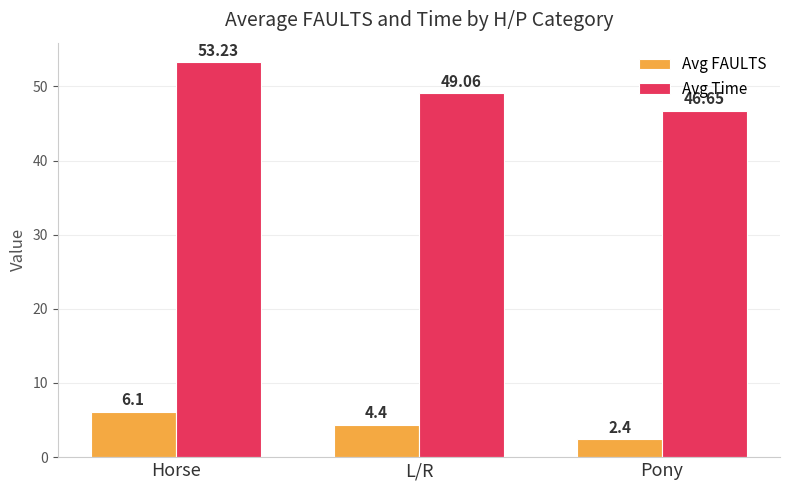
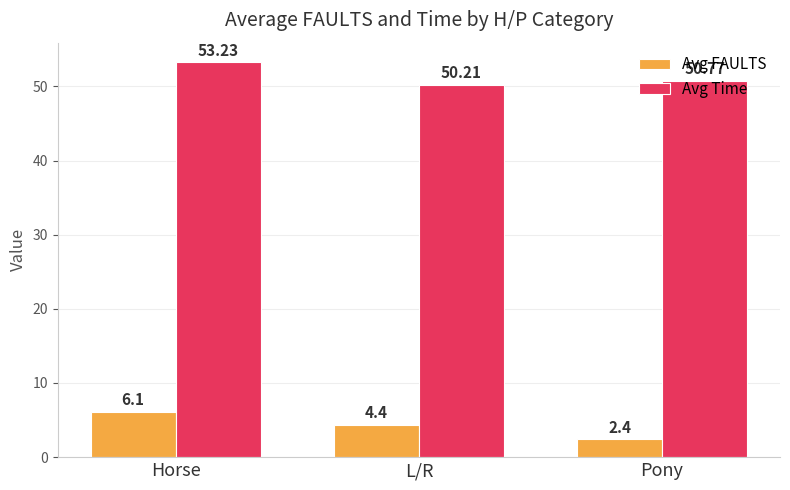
  {
    "Avg FAULTS": {
      "Horse": 6.1,
      "L/R": 4.4,
      "Pony": 2.4
    },
    "Avg Time": {
      "Horse": 53.23,
-     "L/R": 49.06,
-     "Pony": 46.65
+     "L/R": 50.21,
+     "Pony": 50.77
    }
  }
